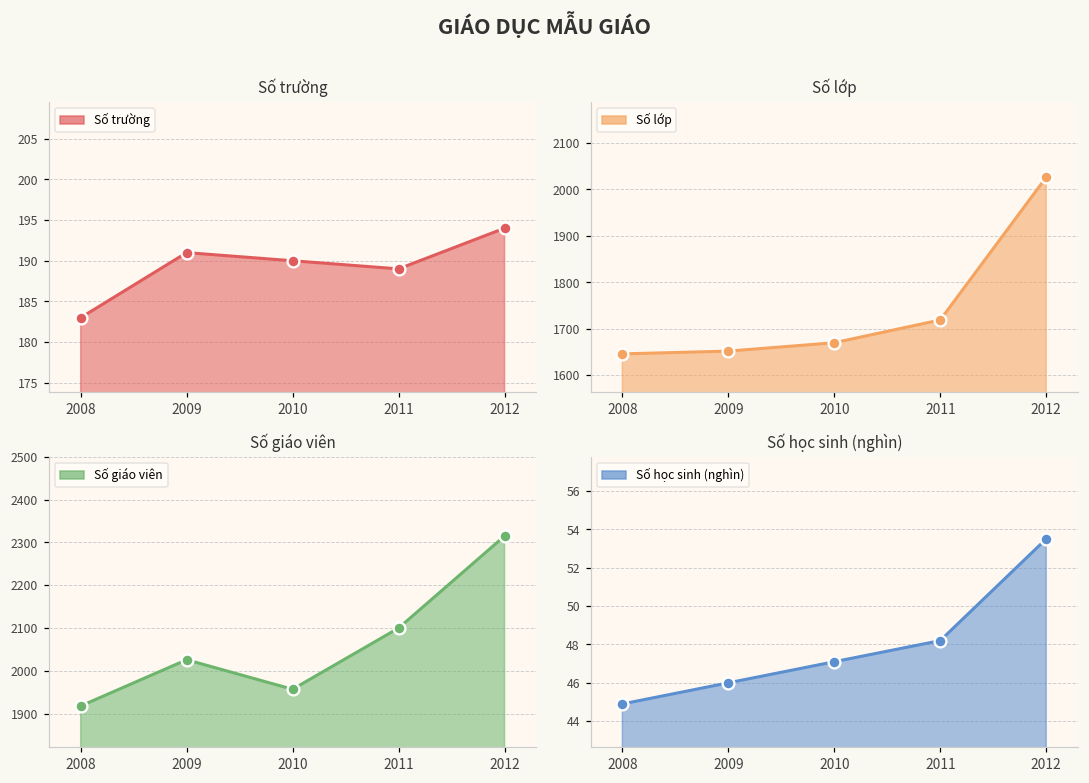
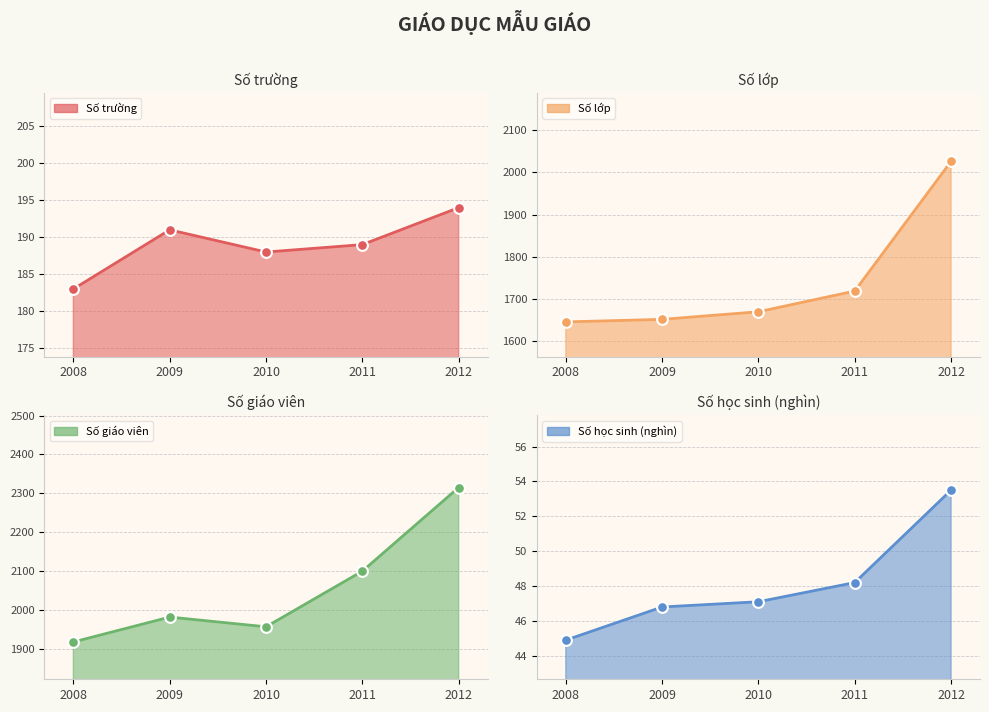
  {
    "Số trường": {
      "2008": 183,
      "2009": 191,
-     "2010": 190,
+     "2010": 188,
      "2011": 189,
      "2012": 194
    },
    "Số lớp": {
      "2008": 1650,
      "2009": 1650,
      "2010": 1670,
      "2011": 1720,
      "2012": 2030
    },
    "Số giáo viên": {
      "2008": 1920,
-     "2009": 2030,
+     "2009": 1980,
      "2010": 1960,
      "2011": 2100,
      "2012": 2320
    },
    "Số học sinh (nghìn)": {
      "2008": 44.9,
-     "2009": 46.0,
+     "2009": 46.8,
      "2010": 47.1,
      "2011": 48.2,
      "2012": 53.5
    }
  }
